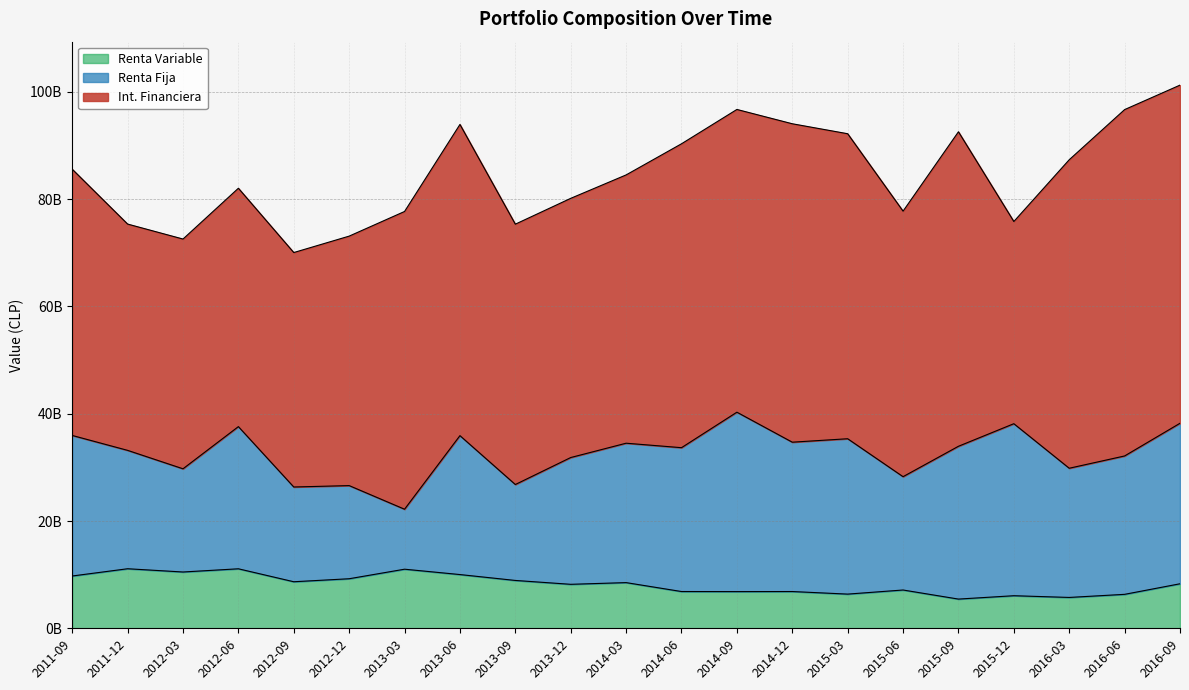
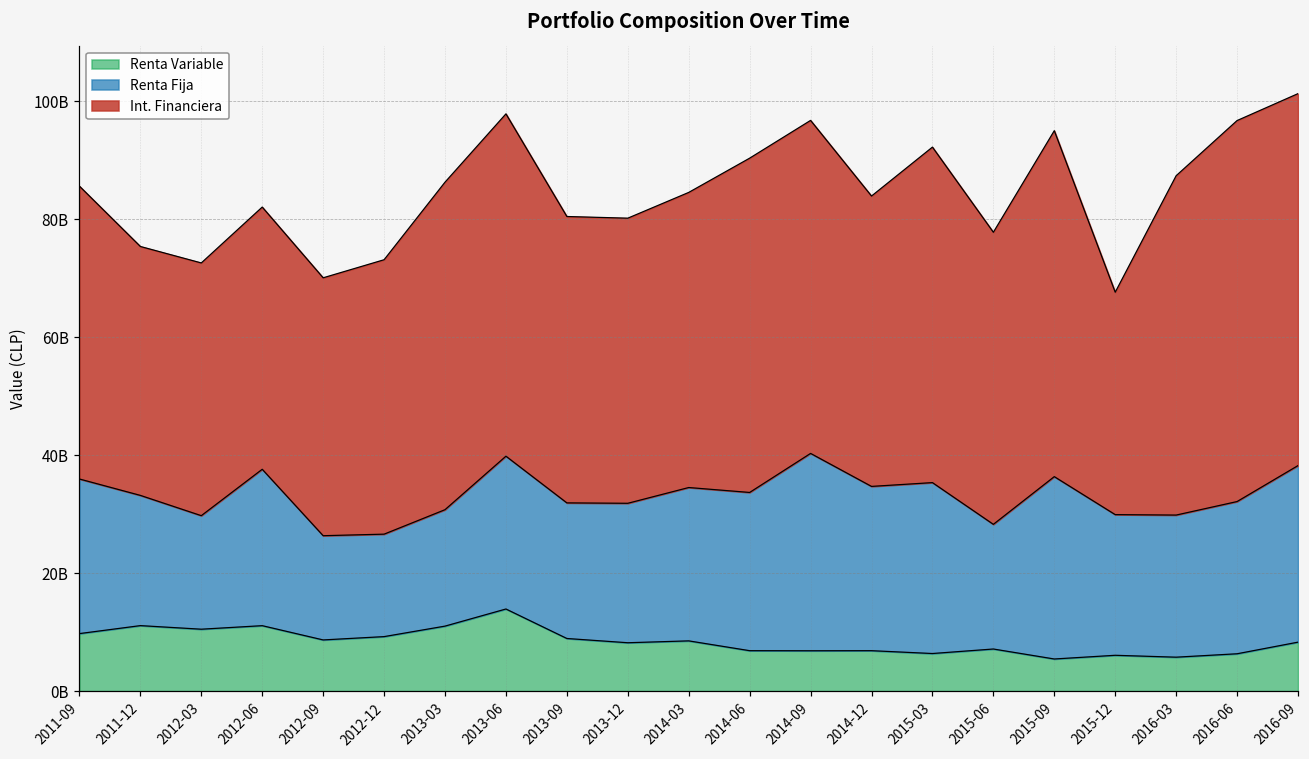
  {
    "Renta Variable": {
      "2011-09": 10000000000,
      "2011-12": 11000000000,
      "2012-03": 10000000000,
      "2012-06": 11000000000,
      "2012-09": 9000000000,
      "2012-12": 9000000000,
      "2013-03": 11000000000,
-     "2013-06": 10000000000,
+     "2013-06": 14000000000,
      "2013-09": 9000000000,
      "2013-12": 8000000000,
      "2014-03": 9000000000,
      "2014-06": 7000000000,
      "2014-09": 7000000000,
      "2014-12": 7000000000,
      "2015-03": 6000000000,
      "2015-06": 7000000000,
      "2015-09": 5000000000,
      "2015-12": 6000000000,
      "2016-03": 6000000000,
      "2016-06": 6000000000,
      "2016-09": 8000000000
    },
    "Renta Fija": {
      "2011-09": 26000000000,
      "2011-12": 22000000000,
      "2012-03": 19000000000,
      "2012-06": 27000000000,
      "2012-09": 18000000000,
      "2012-12": 17000000000,
-     "2013-03": 11000000000,
+     "2013-03": 20000000000,
      "2013-06": 26000000000,
-     "2013-09": 18000000000,
+     "2013-09": 23000000000,
      "2013-12": 24000000000,
      "2014-03": 26000000000,
      "2014-06": 27000000000,
      "2014-09": 33000000000,
      "2014-12": 28000000000,
      "2015-03": 29000000000,
      "2015-06": 21000000000,
-     "2015-09": 28000000000,
-     "2015-12": 32000000000,
+     "2015-09": 31000000000,
+     "2015-12": 24000000000,
      "2016-03": 24000000000,
      "2016-06": 26000000000,
      "2016-09": 30000000000
    },
    "Int. Financiera": {
      "2011-09": 50000000000,
      "2011-12": 42000000000,
      "2012-03": 43000000000,
      "2012-06": 44000000000,
      "2012-09": 44000000000,
      "2012-12": 47000000000,
      "2013-03": 56000000000,
      "2013-06": 58000000000,
      "2013-09": 49000000000,
      "2013-12": 48000000000,
      "2014-03": 50000000000,
      "2014-06": 57000000000,
      "2014-09": 56000000000,
-     "2014-12": 59000000000,
+     "2014-12": 49000000000,
      "2015-03": 57000000000,
      "2015-06": 50000000000,
      "2015-09": 59000000000,
      "2015-12": 38000000000,
      "2016-03": 58000000000,
      "2016-06": 65000000000,
      "2016-09": 63000000000
    }
  }
